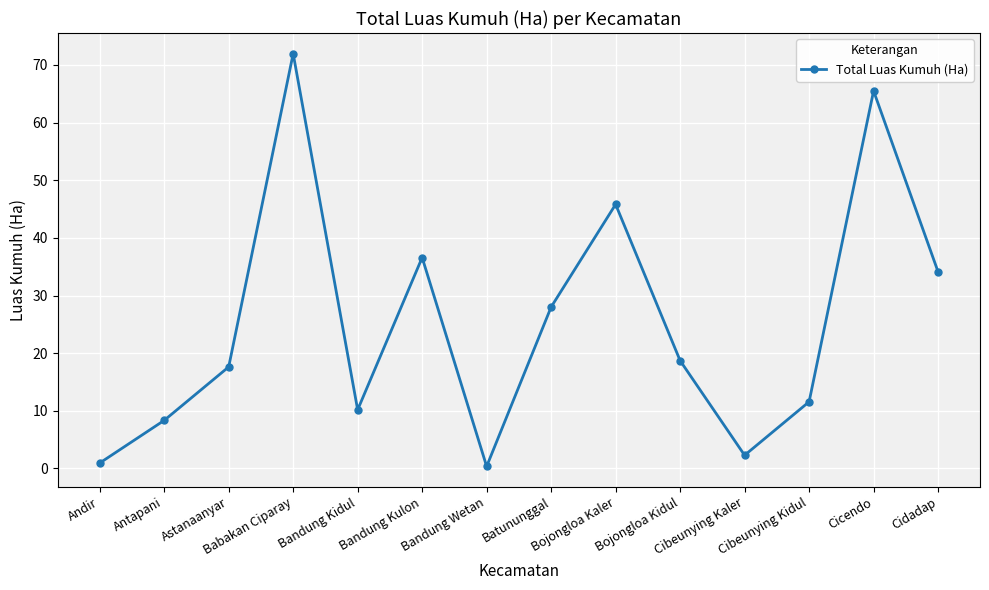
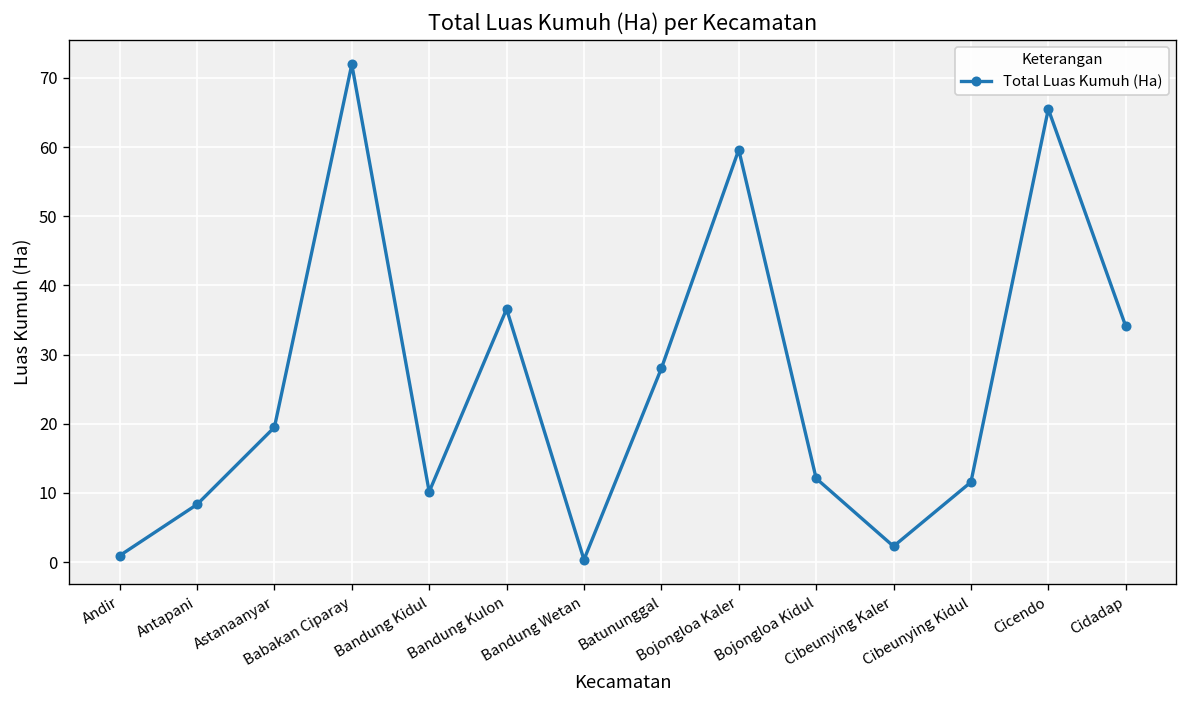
  {
    "Andir": 1,
    "Antapani": 8,
-   "Astanaanyar": 18,
+   "Astanaanyar": 19,
    "Babakan Ciparay": 72,
    "Bandung Kidul": 10,
    "Bandung Kulon": 37,
    "Bandung Wetan": 0,
    "Batununggal": 28,
-   "Bojongloa Kaler": 46,
-   "Bojongloa Kidul": 19,
+   "Bojongloa Kaler": 60,
+   "Bojongloa Kidul": 12,
    "Cibeunying Kaler": 2,
    "Cibeunying Kidul": 12,
    "Cicendo": 65,
    "Cidadap": 34
  }
